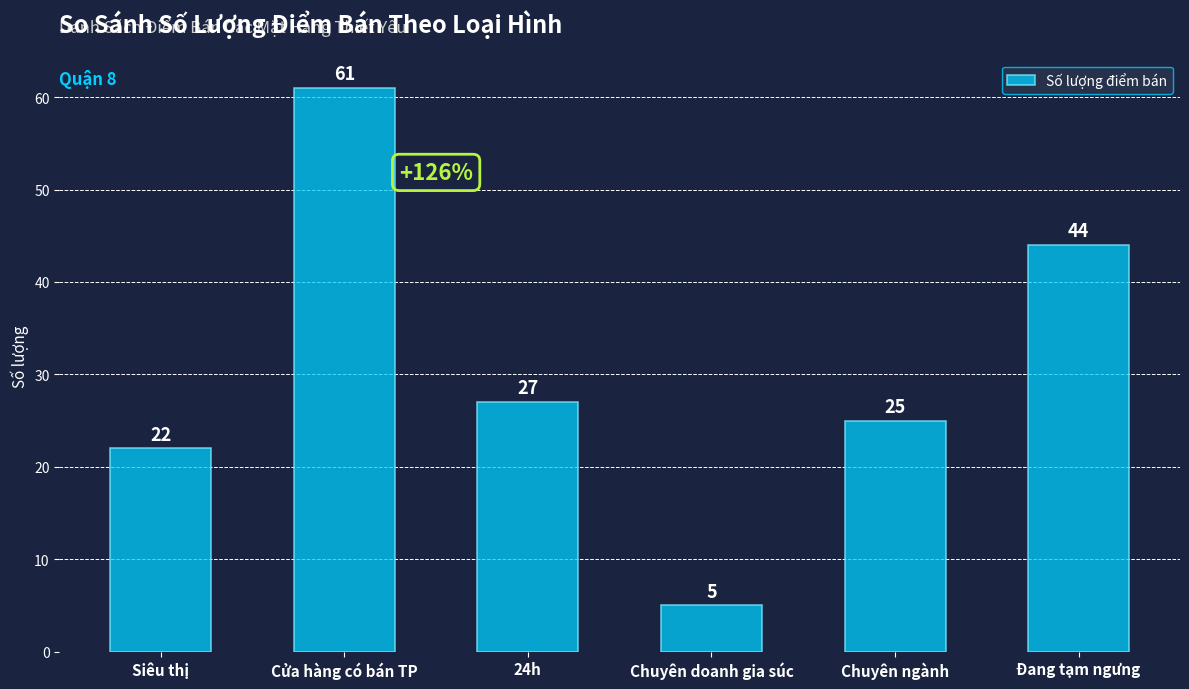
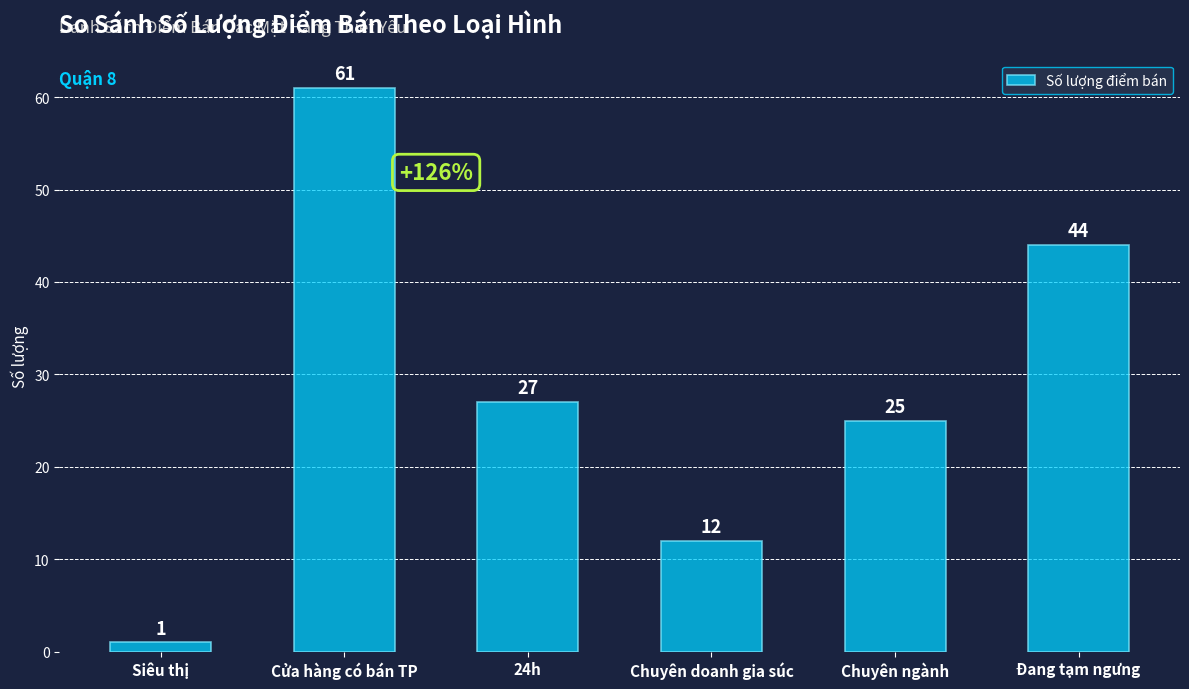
  {
-   "Siêu thị": 22,
+   "Siêu thị": 1,
    "Cửa hàng có bán TP": 61,
    "24h": 27,
-   "Chuyên doanh gia súc": 5,
+   "Chuyên doanh gia súc": 12,
    "Chuyên ngành": 25,
    "Đang tạm ngưng": 44
  }
